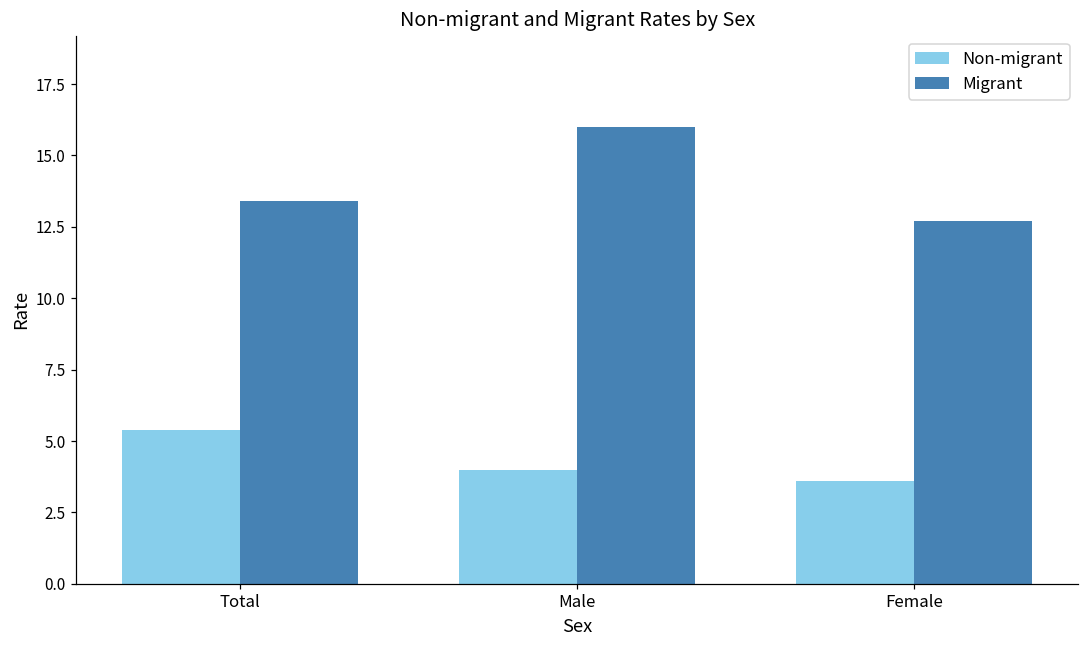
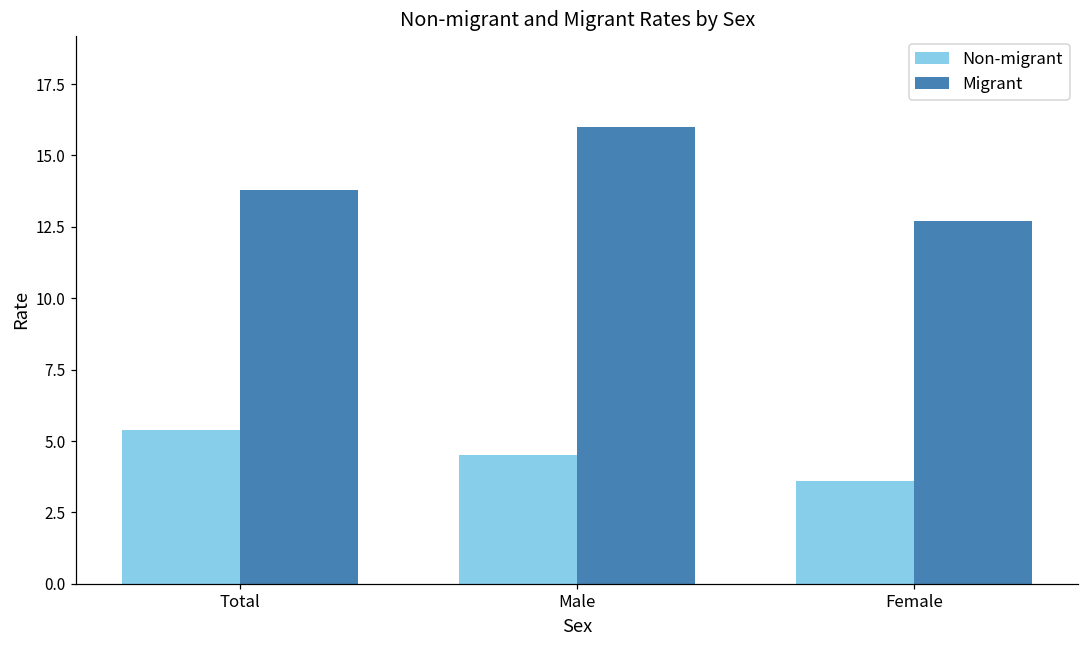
  {
    "Non-migrant": {
      "Total": 5.4,
-     "Male": 4.0,
+     "Male": 4.5,
      "Female": 3.6
    },
    "Migrant": {
-     "Total": 13.4,
+     "Total": 13.8,
      "Male": 16.0,
      "Female": 12.7
    }
  }
